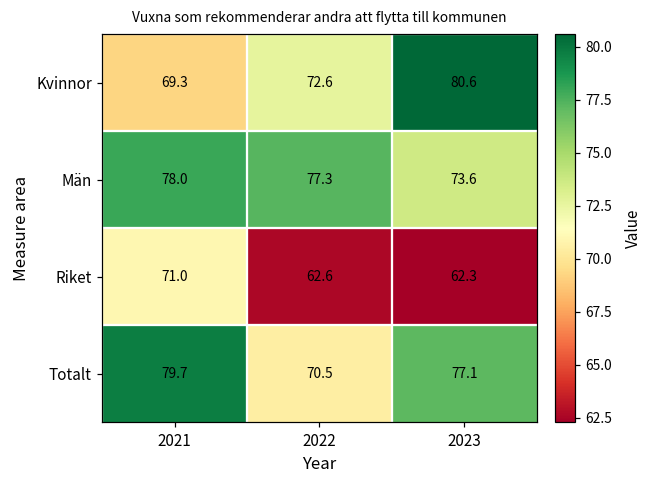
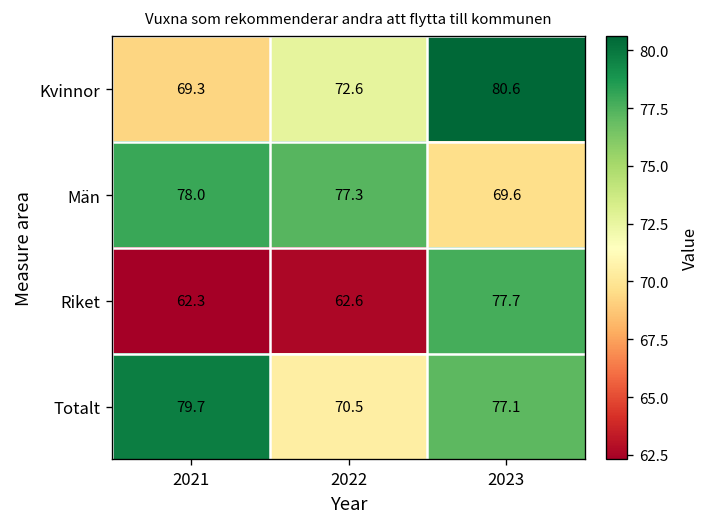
  {
    "Kvinnor": {
      "2021": 69.3,
      "2022": 72.6,
      "2023": 80.6
    },
    "Män": {
      "2021": 78.0,
      "2022": 77.3,
-     "2023": 73.6
+     "2023": 69.6
    },
    "Riket": {
-     "2021": 71.0,
+     "2021": 62.3,
      "2022": 62.6,
-     "2023": 62.3
+     "2023": 77.7
    },
    "Totalt": {
      "2021": 79.7,
      "2022": 70.5,
      "2023": 77.1
    }
  }
